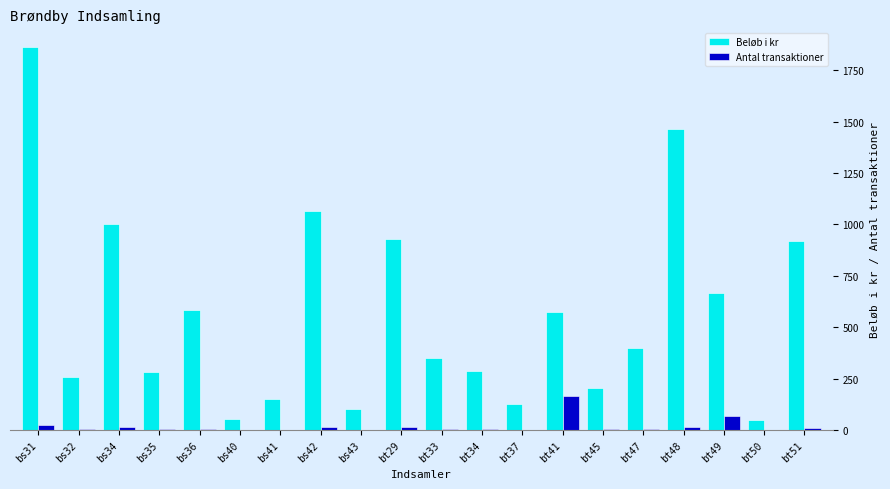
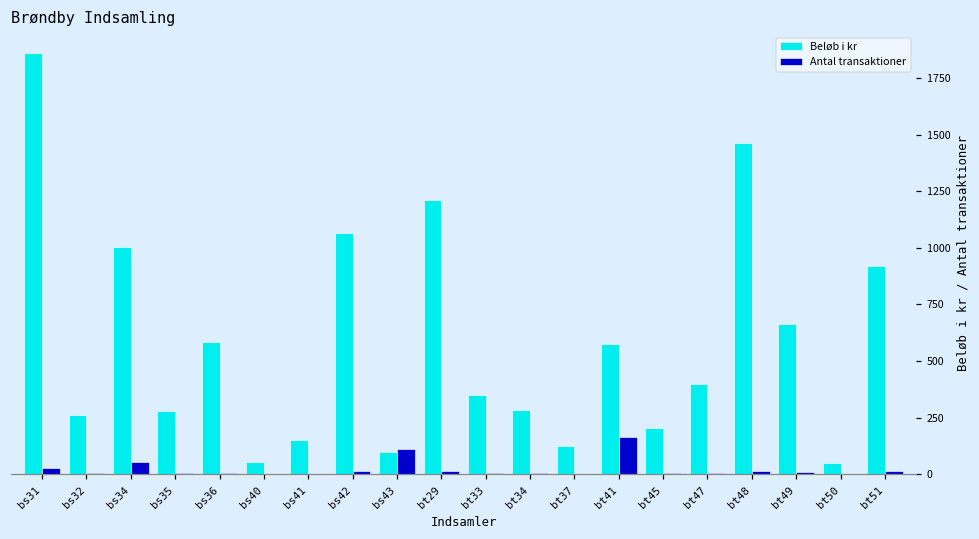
  {
    "Beløb i kr": {
      "bs31": 1860,
      "bs32": 260,
      "bs34": 1000,
      "bs35": 280,
      "bs36": 580,
      "bs40": 60,
      "bs41": 150,
      "bs42": 1070,
      "bs43": 100,
-     "bt29": 930,
+     "bt29": 1210,
      "bt33": 350,
      "bt34": 290,
      "bt37": 130,
      "bt41": 580,
      "bt45": 210,
      "bt47": 400,
      "bt48": 1460,
      "bt49": 670,
      "bt50": 50,
      "bt51": 920
    },
    "Antal transaktioner": {
      "bs31": 30,
-     "bs34": 10,
+     "bs34": 50,
      "bs42": 20,
-     "bs43": 0,
+     "bs43": 110,
      "bt29": 10,
      "bt41": 170,
      "bt48": 10,
-     "bt49": 70
+     "bt49": 10
    }
  }
